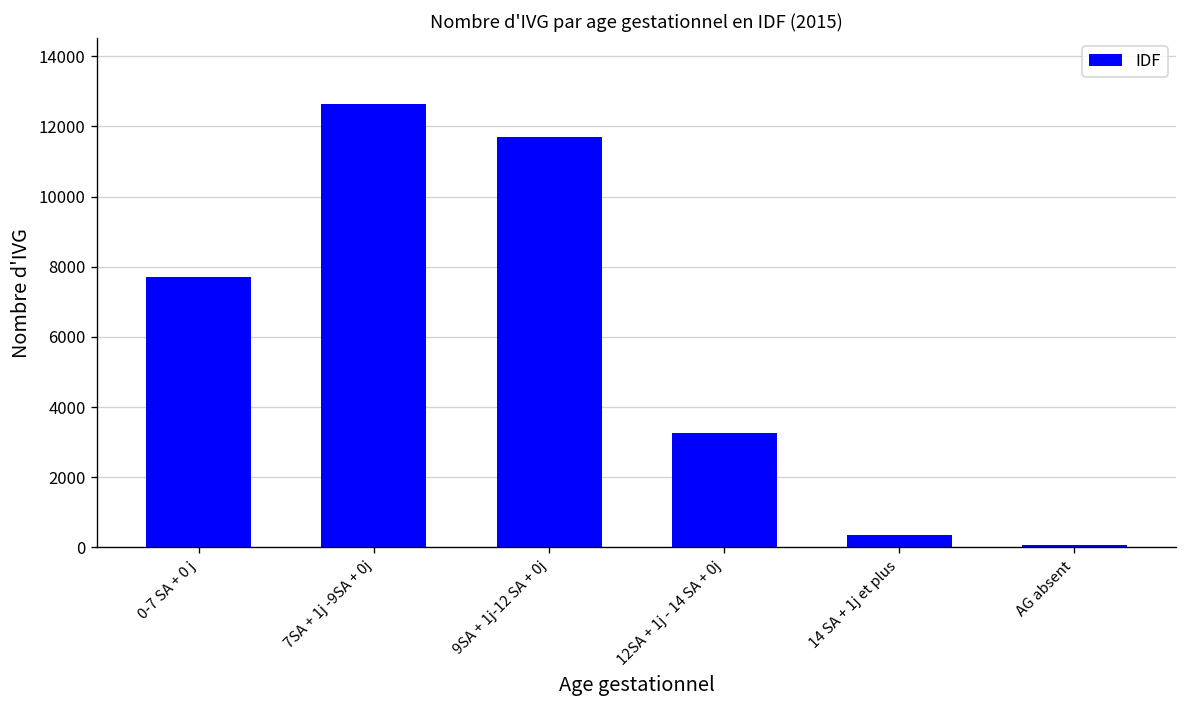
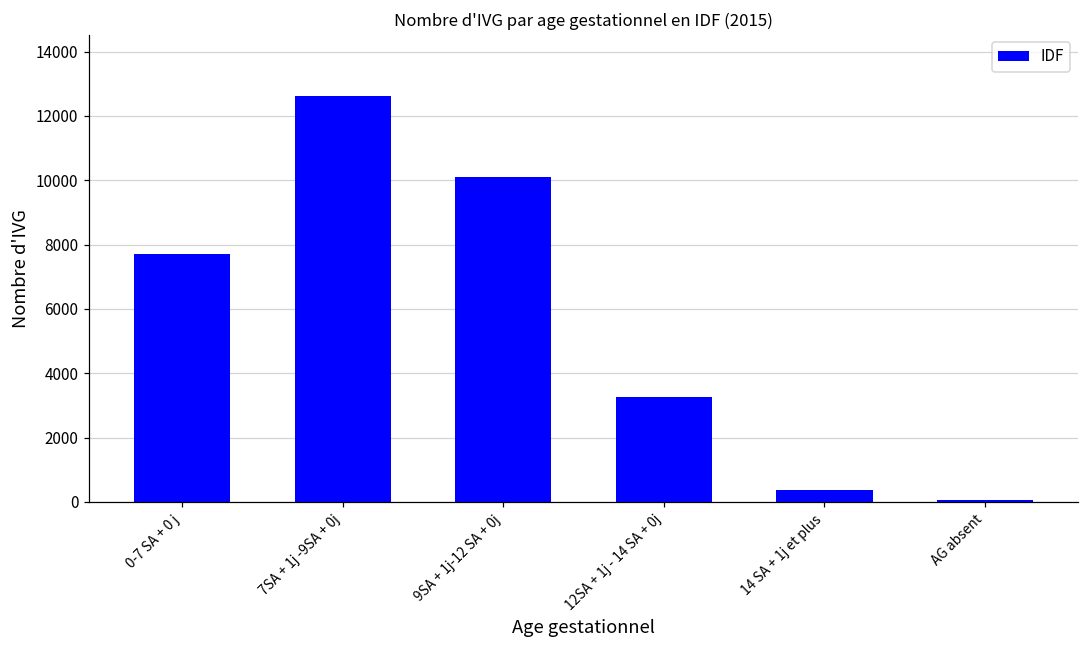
  {
    "0-7 SA + 0 j": 7700,
    "7SA + 1j -9SA + 0j": 12600,
-   "9SA + 1j-12 SA + 0j": 11700,
+   "9SA + 1j-12 SA + 0j": 10100,
    "12SA + 1j - 14 SA + 0j": 3300,
    "14 SA + 1j et plus": 400
  }
